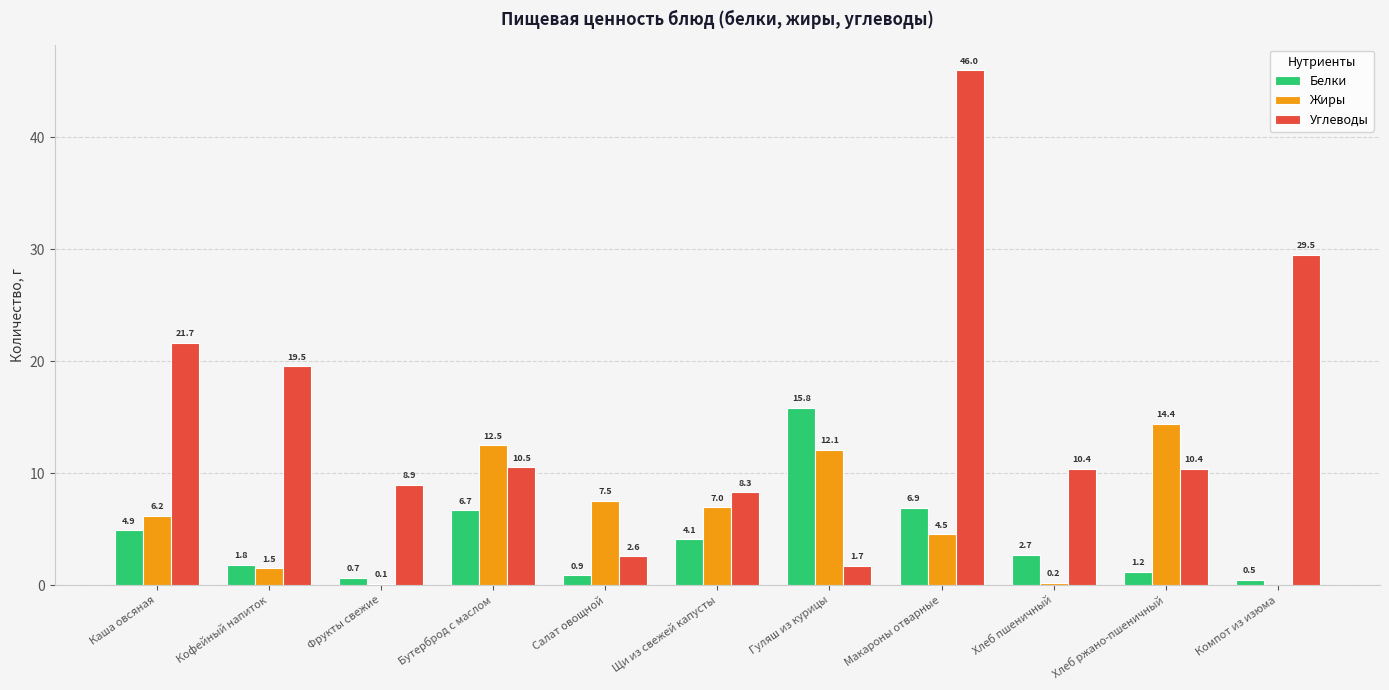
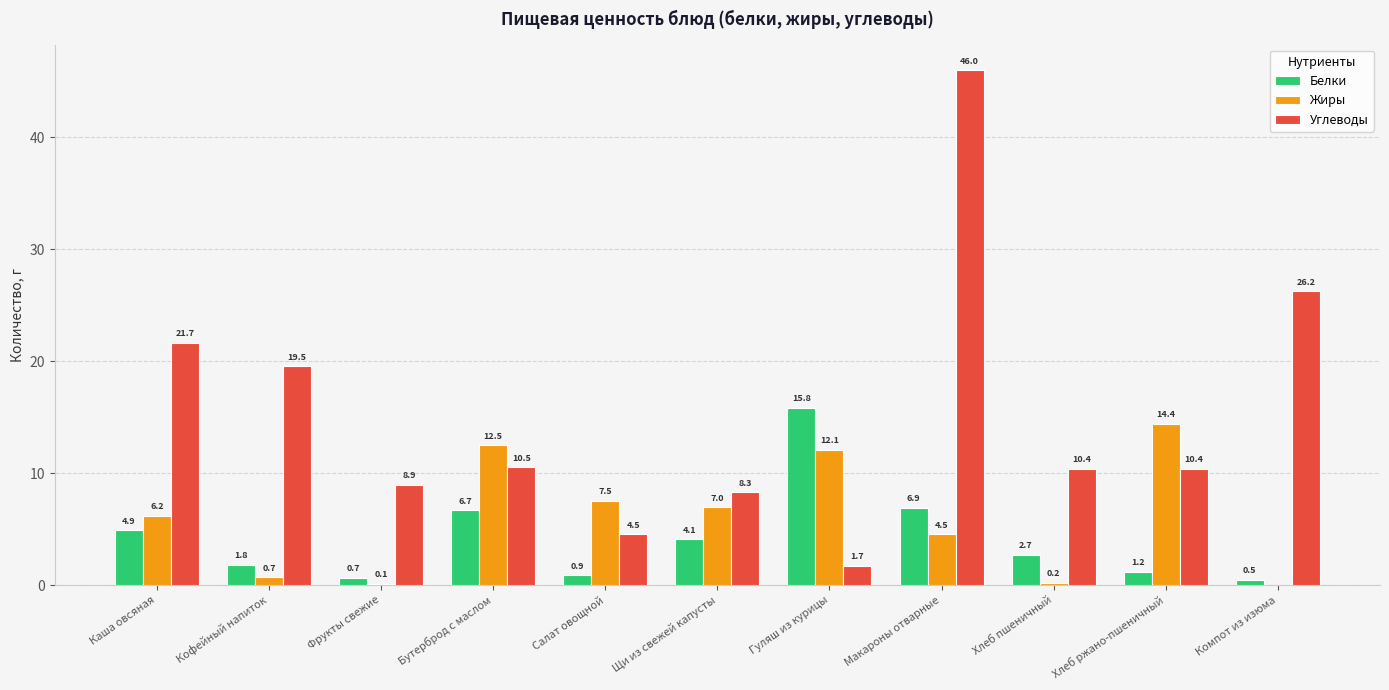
  {
    "Белки": {
      "Каша овсяная": 4.9,
      "Кофейный напиток": 1.8,
      "Фрукты свежие": 0.7,
      "Бутерброд с маслом": 6.7,
      "Салат овощной": 0.9,
      "Щи из свежей капусты": 4.1,
      "Гуляш из курицы": 15.8,
      "Макароны отварные": 6.9,
      "Хлеб пшеничный": 2.7,
      "Хлеб ржано-пшеничный": 1.2,
      "Компот из изюма": 0.5
    },
    "Жиры": {
      "Каша овсяная": 6.2,
-     "Кофейный напиток": 1.5,
+     "Кофейный напиток": 0.7,
      "Фрукты свежие": 0.1,
      "Бутерброд с маслом": 12.5,
      "Салат овощной": 7.5,
      "Щи из свежей капусты": 7.0,
      "Гуляш из курицы": 12.1,
      "Макароны отварные": 4.5,
      "Хлеб пшеничный": 0.2,
      "Хлеб ржано-пшеничный": 14.4
    },
    "Углеводы": {
      "Каша овсяная": 21.7,
      "Кофейный напиток": 19.5,
      "Фрукты свежие": 8.9,
      "Бутерброд с маслом": 10.5,
-     "Салат овощной": 2.6,
+     "Салат овощной": 4.5,
      "Щи из свежей капусты": 8.3,
      "Гуляш из курицы": 1.7,
      "Макароны отварные": 46.0,
      "Хлеб пшеничный": 10.4,
      "Хлеб ржано-пшеничный": 10.4,
-     "Компот из изюма": 29.5
+     "Компот из изюма": 26.2
    }
  }
